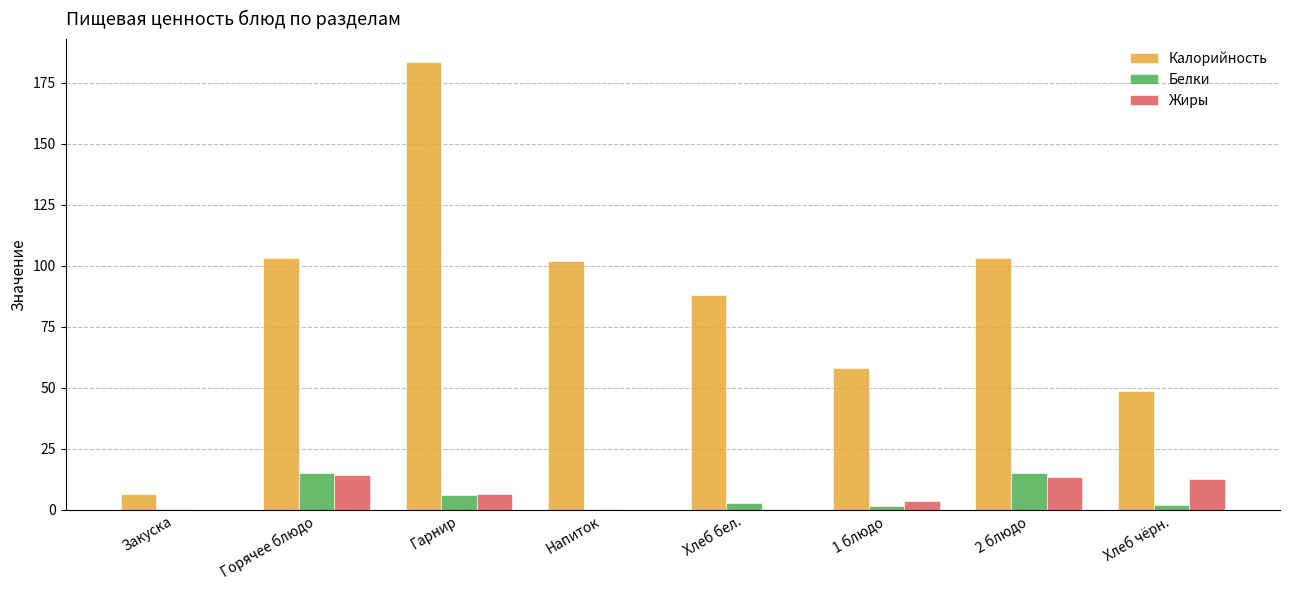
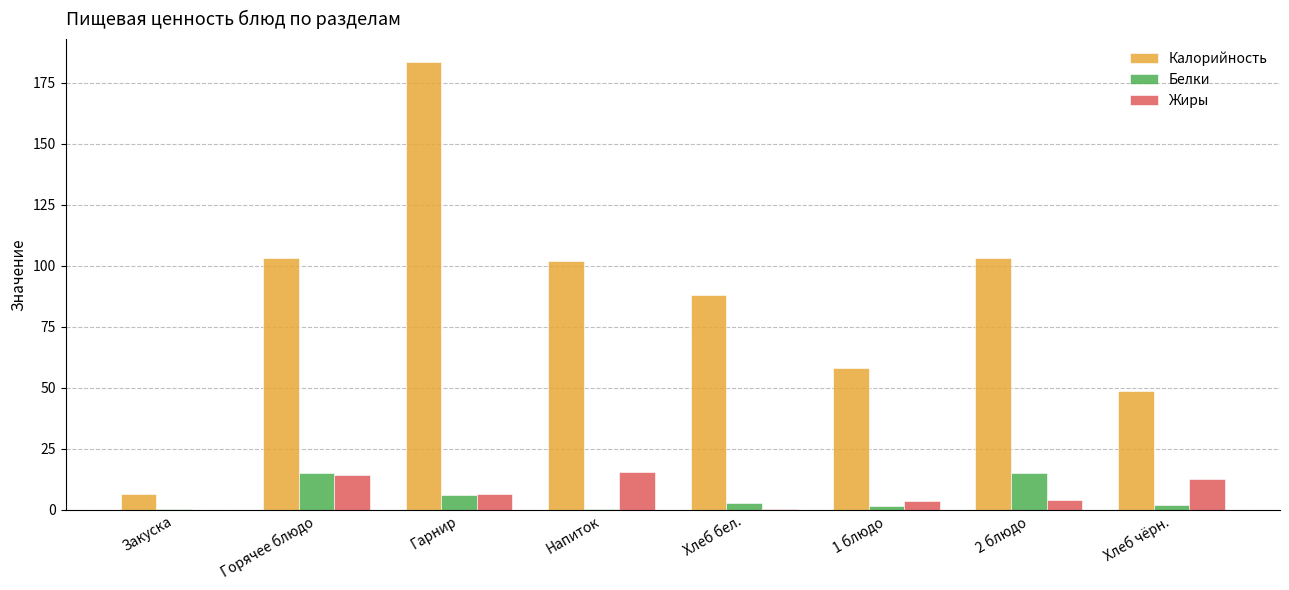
  {
    "Калорийность": {
      "Закуска": 7,
      "Горячее блюдо": 103,
      "Гарнир": 184,
      "Напиток": 102,
      "Хлеб бел.": 88,
      "1 блюдо": 58,
      "2 блюдо": 103,
      "Хлеб чёрн.": 49
    },
    "Белки": {
      "Горячее блюдо": 15,
      "Гарнир": 6,
      "Хлеб бел.": 3,
      "1 блюдо": 2,
      "2 блюдо": 15,
      "Хлеб чёрн.": 2
    },
    "Жиры": {
      "Горячее блюдо": 14,
      "Гарнир": 6,
-     "Напиток": 0,
+     "Напиток": 15,
      "1 блюдо": 4,
-     "2 блюдо": 13,
+     "2 блюдо": 4,
      "Хлеб чёрн.": 13
    }
  }
